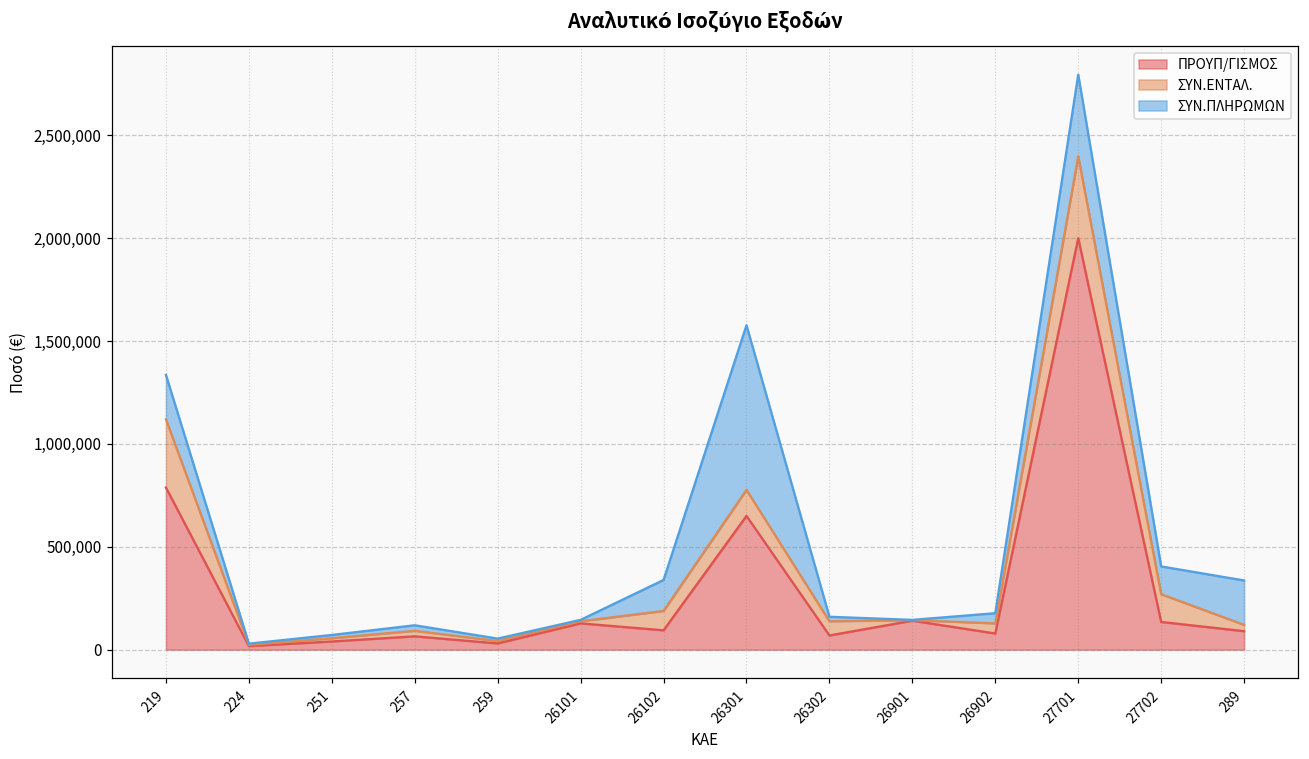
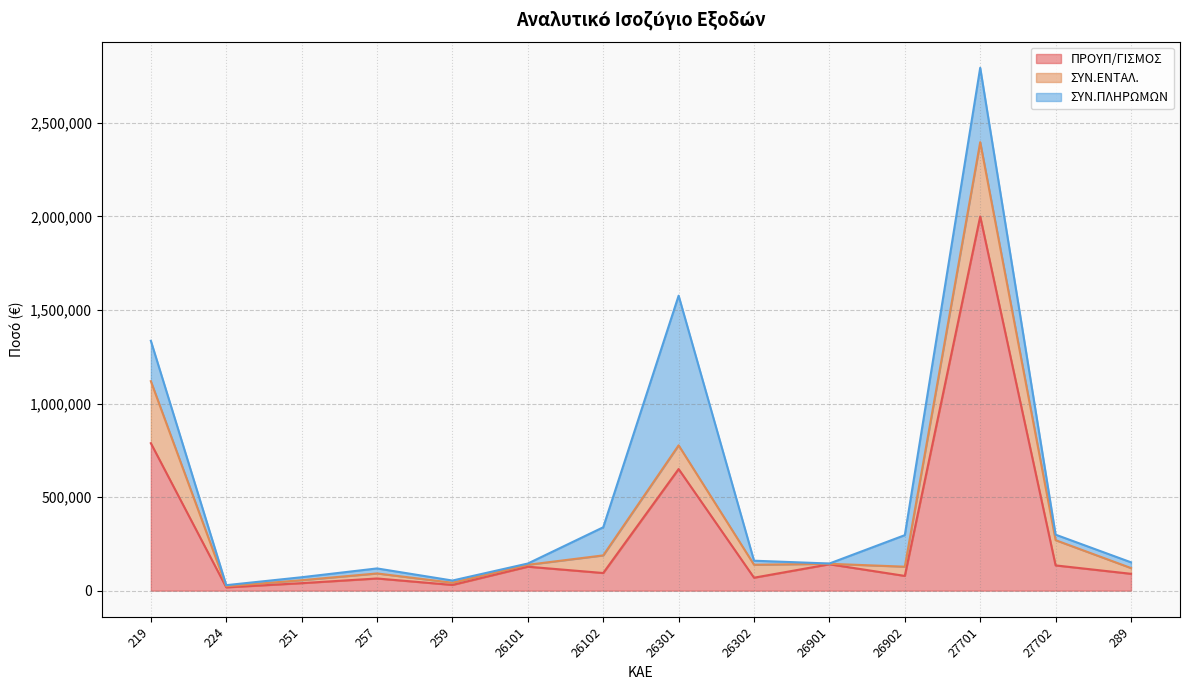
  {
    "ΣΥΝ.ΠΛΗΡΩΜΩΝ": {
      "219": "220,000",
      "251": "20,000",
      "257": "30,000",
      "26102": "150,000",
      "26301": "800,000",
      "26302": "20,000",
-     "26902": "50,000",
+     "26902": "170,000",
      "27701": "400,000",
-     "27702": "130,000",
-     "289": "220,000"
+     "27702": "30,000",
+     "289": "30,000"
    }
  }
